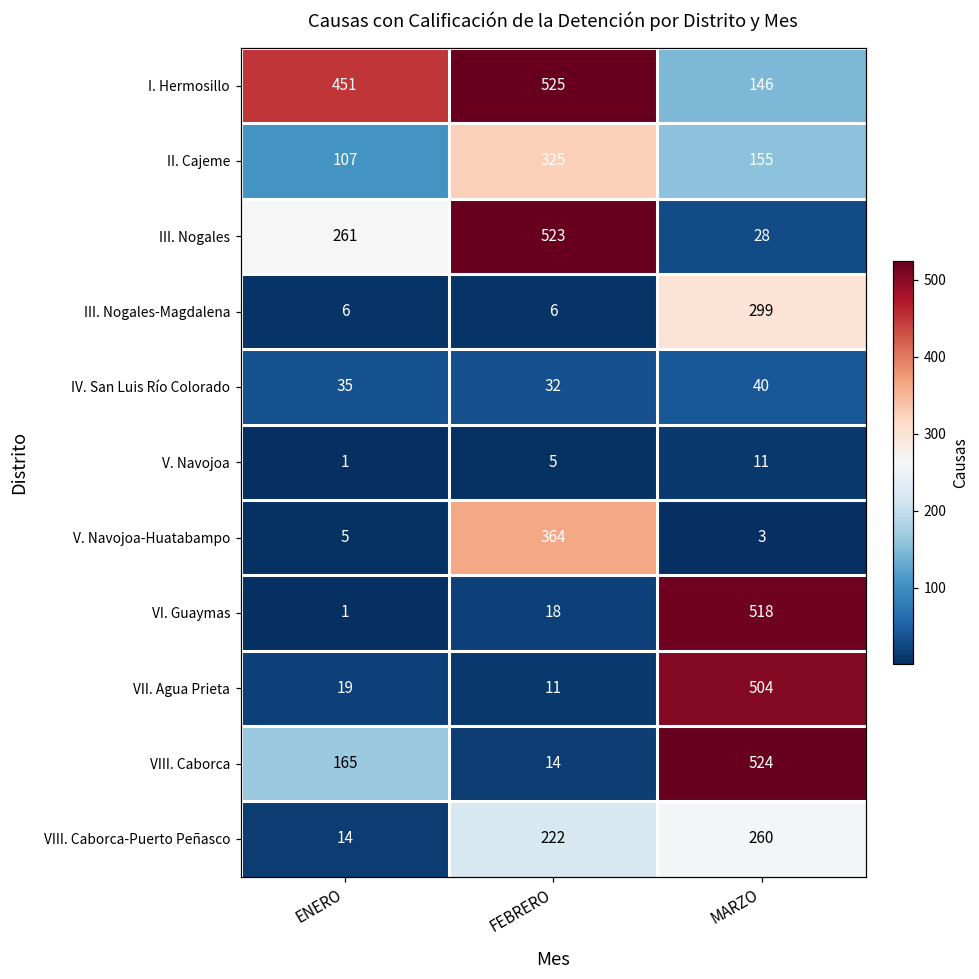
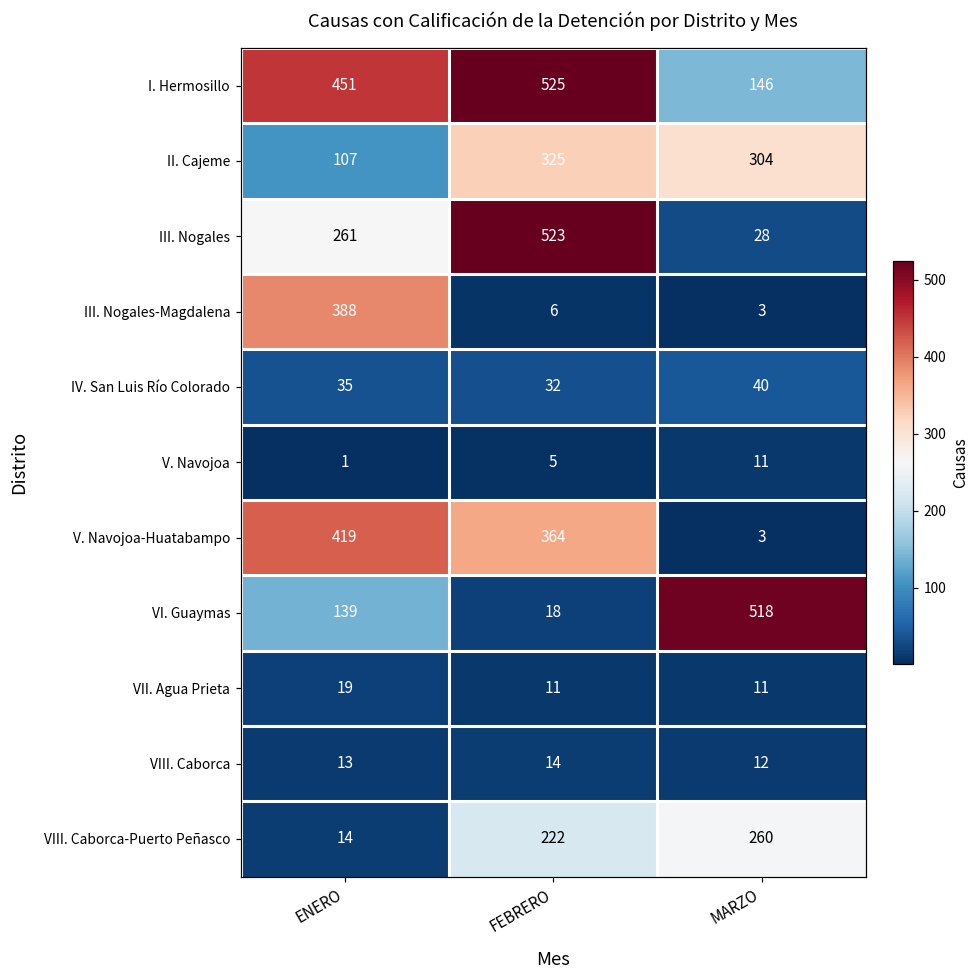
  {
    "I. Hermosillo": {
      "ENERO": 451,
      "FEBRERO": 525,
      "MARZO": 146
    },
    "II. Cajeme": {
      "ENERO": 107,
      "FEBRERO": 325,
-     "MARZO": 155
+     "MARZO": 304
    },
    "III. Nogales": {
      "ENERO": 261,
      "FEBRERO": 523,
      "MARZO": 28
    },
    "III. Nogales-Magdalena": {
-     "ENERO": 6,
+     "ENERO": 388,
      "FEBRERO": 6,
-     "MARZO": 299
+     "MARZO": 3
    },
    "IV. San Luis Río Colorado": {
      "ENERO": 35,
      "FEBRERO": 32,
      "MARZO": 40
    },
    "V. Navojoa": {
      "ENERO": 1,
      "FEBRERO": 5,
      "MARZO": 11
    },
    "V. Navojoa-Huatabampo": {
-     "ENERO": 5,
+     "ENERO": 419,
      "FEBRERO": 364,
      "MARZO": 3
    },
    "VI. Guaymas": {
-     "ENERO": 1,
+     "ENERO": 139,
      "FEBRERO": 18,
      "MARZO": 518
    },
    "VII. Agua Prieta": {
      "ENERO": 19,
      "FEBRERO": 11,
-     "MARZO": 504
+     "MARZO": 11
    },
    "VIII. Caborca": {
-     "ENERO": 165,
+     "ENERO": 13,
      "FEBRERO": 14,
-     "MARZO": 524
+     "MARZO": 12
    },
    "VIII. Caborca-Puerto Peñasco": {
      "ENERO": 14,
      "FEBRERO": 222,
      "MARZO": 260
    }
  }
